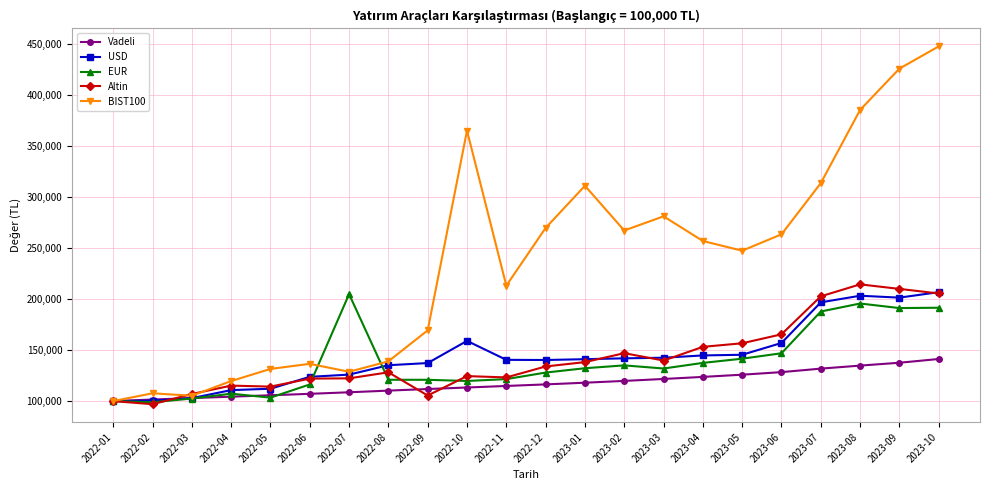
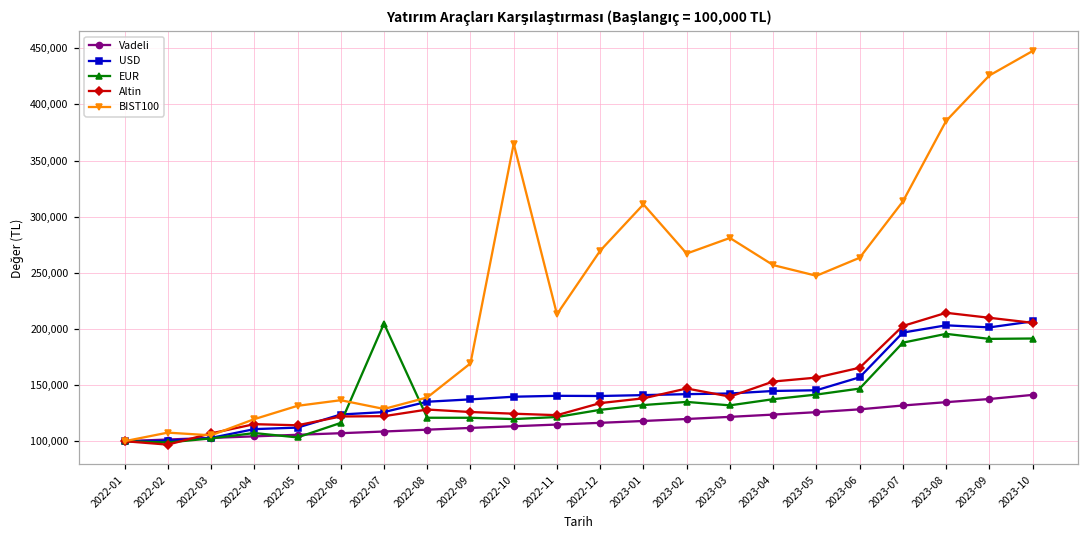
  {
    "Vadeli": {
      "2022-04": "104,000",
      "2022-06": "107,000",
      "2022-07": "109,000",
      "2022-08": "110,000",
      "2022-09": "112,000",
      "2022-10": "113,000",
      "2022-11": "115,000",
      "2022-12": "116,000",
      "2023-01": "118,000",
      "2023-02": "120,000",
      "2023-03": "122,000",
      "2023-04": "124,000",
      "2023-05": "126,000",
      "2023-06": "128,000",
      "2023-07": "132,000",
      "2023-08": "135,000",
      "2023-09": "138,000",
      "2023-10": "141,000"
    },
    "USD": {
      "2022-04": "111,000",
      "2022-07": "126,000",
      "2022-08": "135,000",
      "2022-09": "137,000",
-     "2022-10": "159,000",
+     "2022-10": "140,000",
      "2022-11": "140,000",
      "2022-12": "140,000",
      "2023-01": "141,000",
      "2023-02": "142,000",
      "2023-03": "142,000",
      "2023-04": "145,000",
      "2023-05": "145,000",
      "2023-06": "157,000",
      "2023-07": "197,000",
      "2023-08": "203,000",
      "2023-09": "201,000"
    },
    "EUR": {
      "2022-04": "107,000",
      "2022-06": "116,000",
      "2022-07": "205,000",
      "2022-08": "121,000",
      "2022-09": "121,000",
      "2022-10": "120,000",
      "2022-12": "128,000",
      "2023-01": "132,000",
      "2023-02": "135,000",
      "2023-03": "132,000",
      "2023-04": "137,000",
      "2023-05": "142,000",
      "2023-06": "147,000",
      "2023-07": "188,000",
      "2023-08": "196,000",
      "2023-09": "191,000",
      "2023-10": "191,000"
    },
    "Altin": {
      "2022-04": "115,000",
      "2022-07": "122,000",
      "2022-08": "128,000",
-     "2022-09": "105,000",
+     "2022-09": "126,000",
      "2022-10": "124,000",
      "2022-12": "134,000",
      "2023-01": "138,000",
      "2023-02": "147,000",
      "2023-03": "140,000",
      "2023-04": "153,000",
      "2023-05": "157,000",
      "2023-06": "165,000",
      "2023-07": "203,000",
      "2023-08": "214,000",
      "2023-09": "210,000"
    },
    "BIST100": {
      "2022-02": "108,000",
      "2022-04": "120,000",
      "2022-05": "132,000",
      "2022-06": "137,000",
      "2022-07": "129,000",
      "2022-08": "139,000",
      "2022-09": "169,000",
      "2022-10": "365,000",
      "2022-11": "213,000",
      "2022-12": "270,000",
      "2023-01": "311,000",
      "2023-02": "267,000",
      "2023-03": "281,000",
      "2023-04": "257,000",
      "2023-05": "247,000",
      "2023-06": "263,000",
      "2023-07": "314,000",
      "2023-08": "385,000",
      "2023-09": "426,000",
      "2023-10": "448,000"
    }
  }
